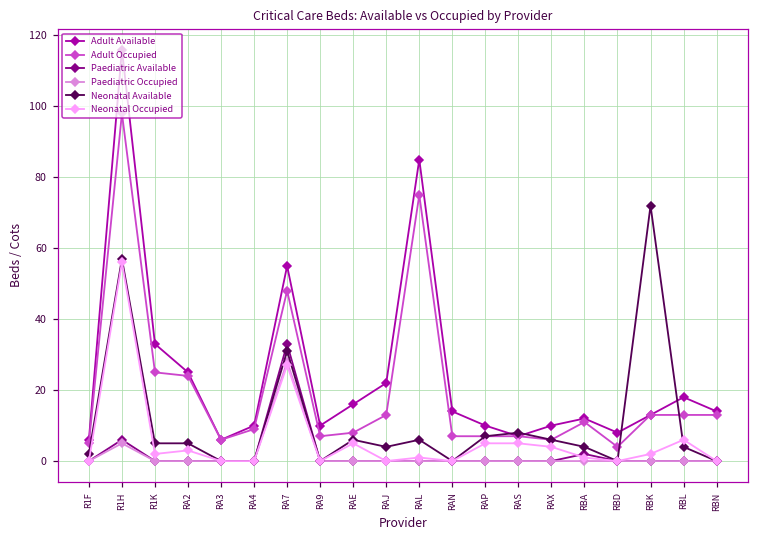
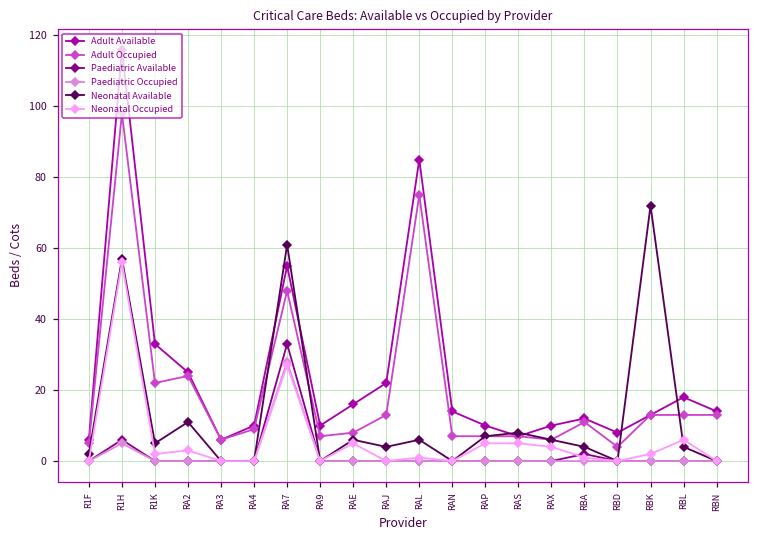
  {
    "Adult Occupied": {
      "R1F": 5,
-     "R1K": 25,
+     "R1K": 22,
      "RA2": 24,
      "RA4": 9,
      "RA7": 48,
      "RA9": 7,
      "RAE": 8,
      "RAJ": 13,
      "RAL": 75,
      "RAN": 7,
      "RBA": 11,
      "RBD": 4,
      "RBL": 13,
      "RBN": 13
    },
    "Neonatal Available": {
      "R1F": 2,
      "R1H": 57,
      "R1K": 5,
-     "RA2": 5,
-     "RA7": 31,
+     "RA2": 11,
+     "RA7": 61,
      "RAE": 6,
      "RAJ": 4,
      "RAL": 6,
      "RAS": 8,
      "RBA": 4,
      "RBK": 72,
      "RBL": 4
    }
  }
